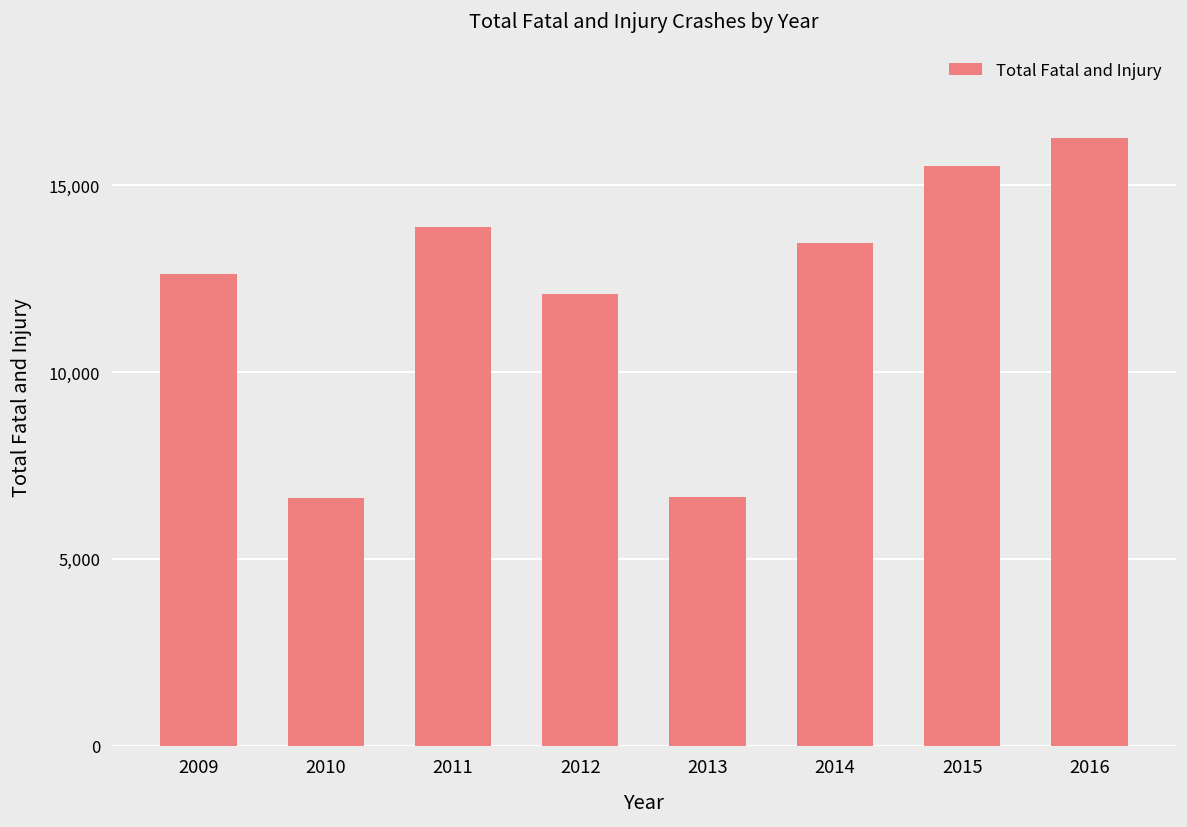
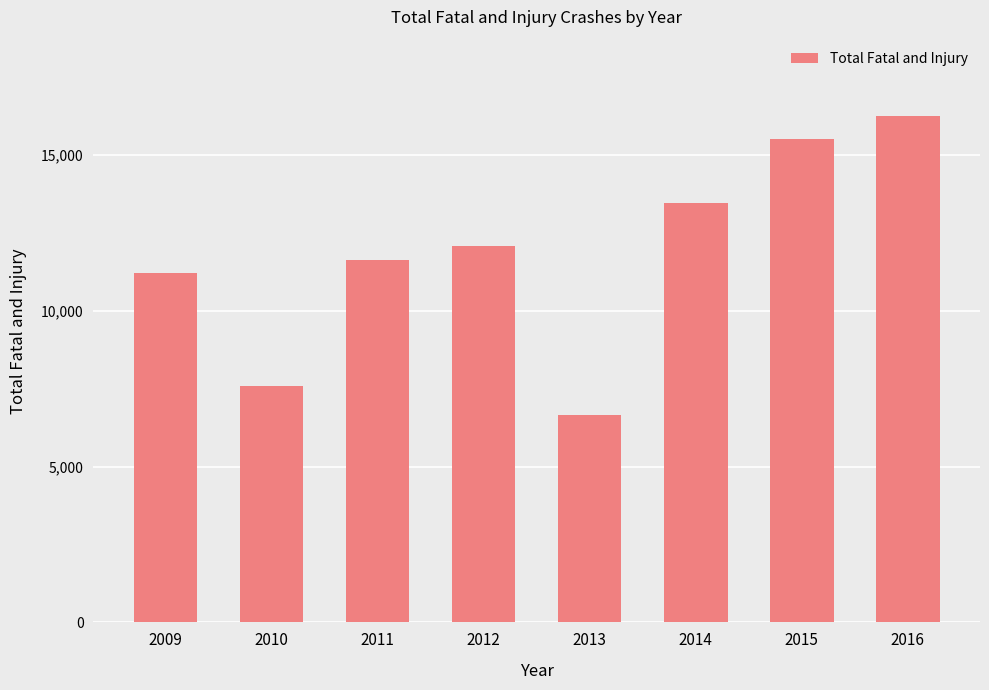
  {
-   "2009": "12,600",
-   "2010": "6,600",
-   "2011": "13,900",
+   "2009": "11,200",
+   "2010": "7,600",
+   "2011": "11,600",
    "2012": "12,100",
    "2013": "6,700",
    "2014": "13,500",
    "2015": "15,500",
    "2016": "16,300"
  }
